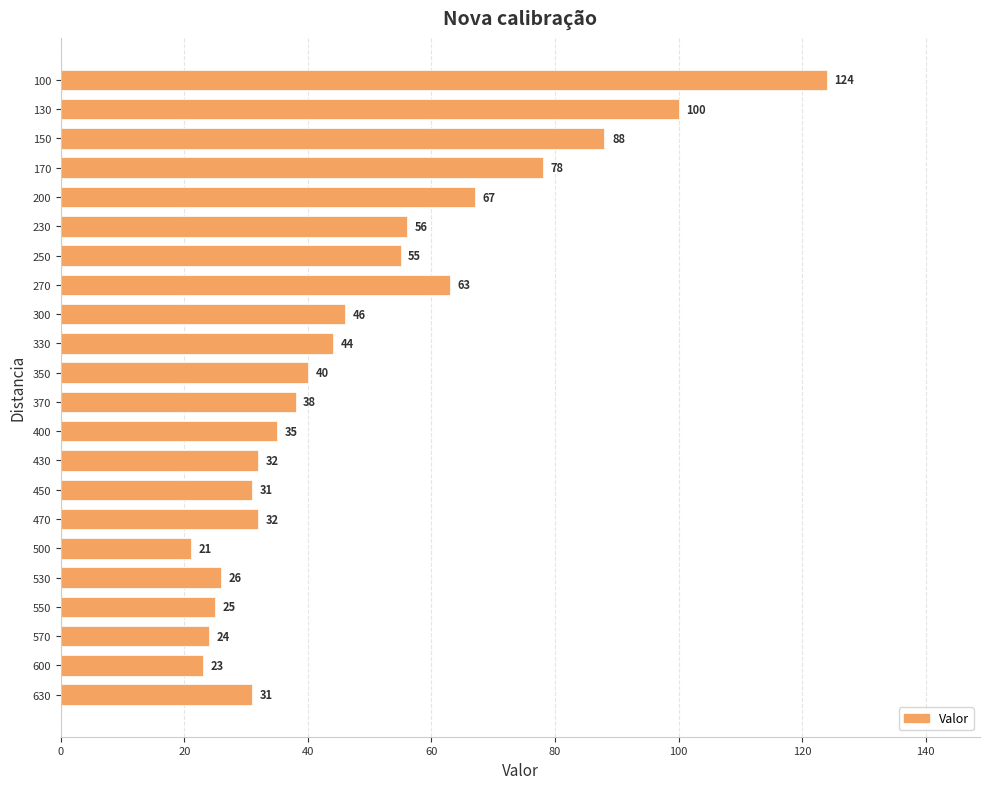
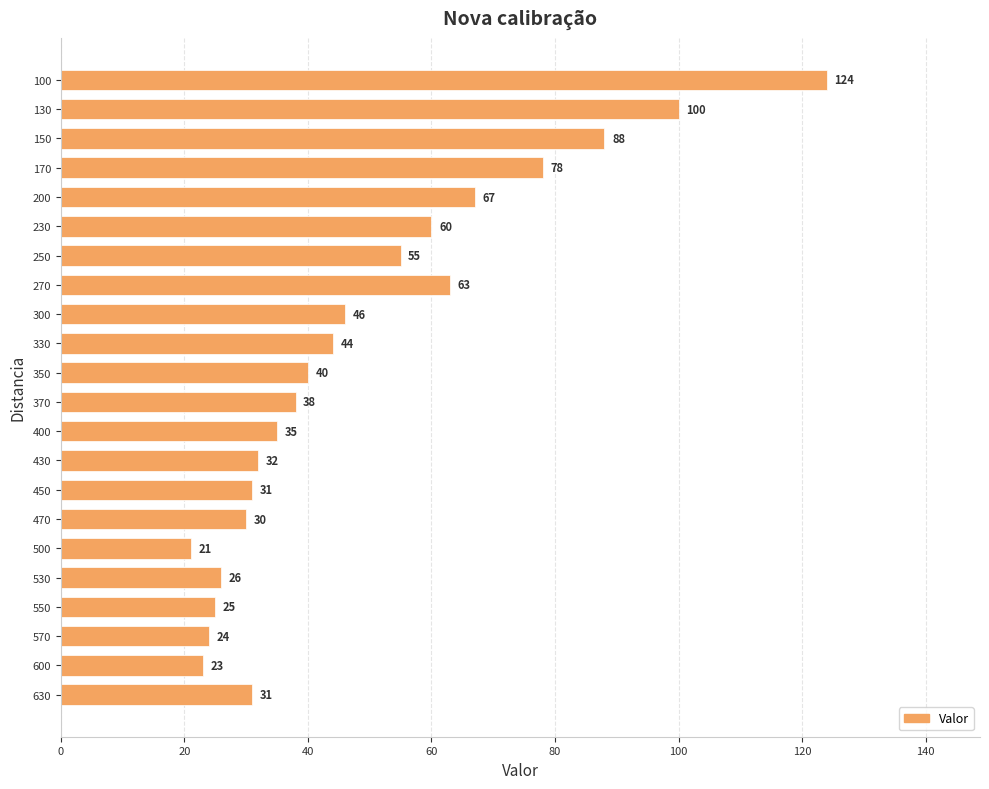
  {
    "100": 124,
    "130": 100,
    "150": 88,
    "170": 78,
    "200": 67,
-   "230": 56,
+   "230": 60,
    "250": 55,
    "270": 63,
    "300": 46,
    "330": 44,
    "350": 40,
    "370": 38,
    "400": 35,
    "430": 32,
    "450": 31,
-   "470": 32,
+   "470": 30,
    "500": 21,
    "530": 26,
    "550": 25,
    "570": 24,
    "600": 23,
    "630": 31
  }
